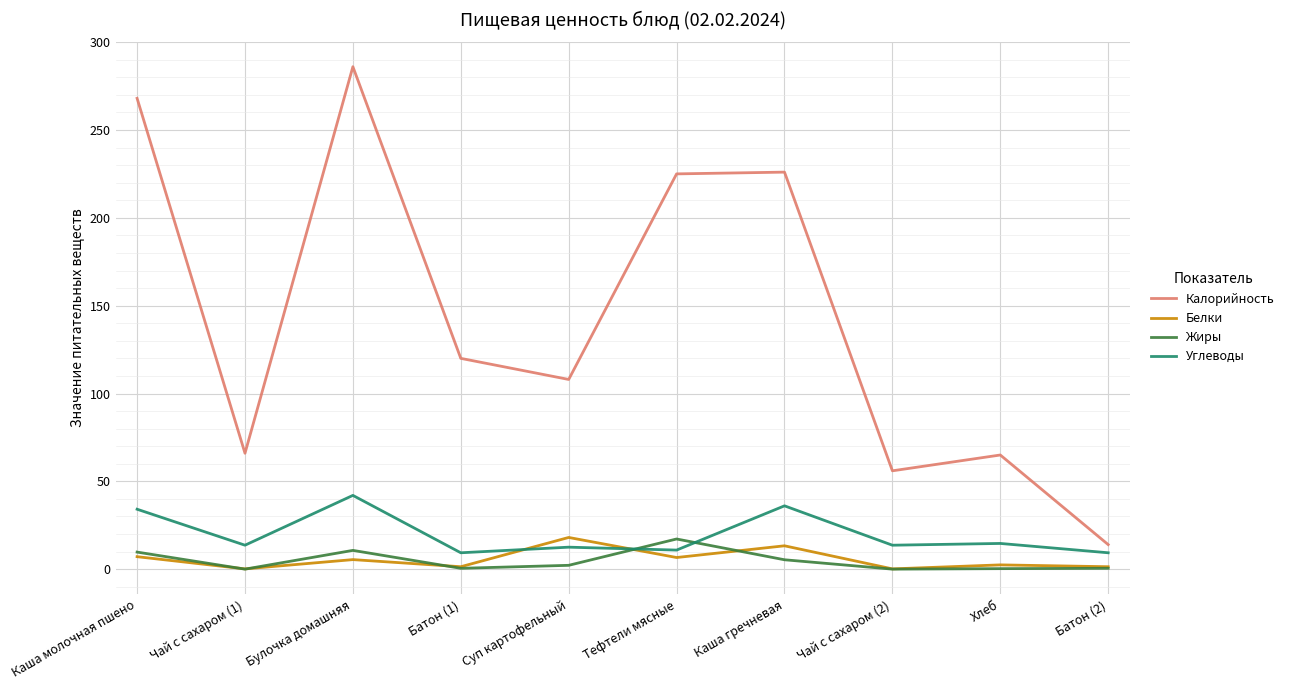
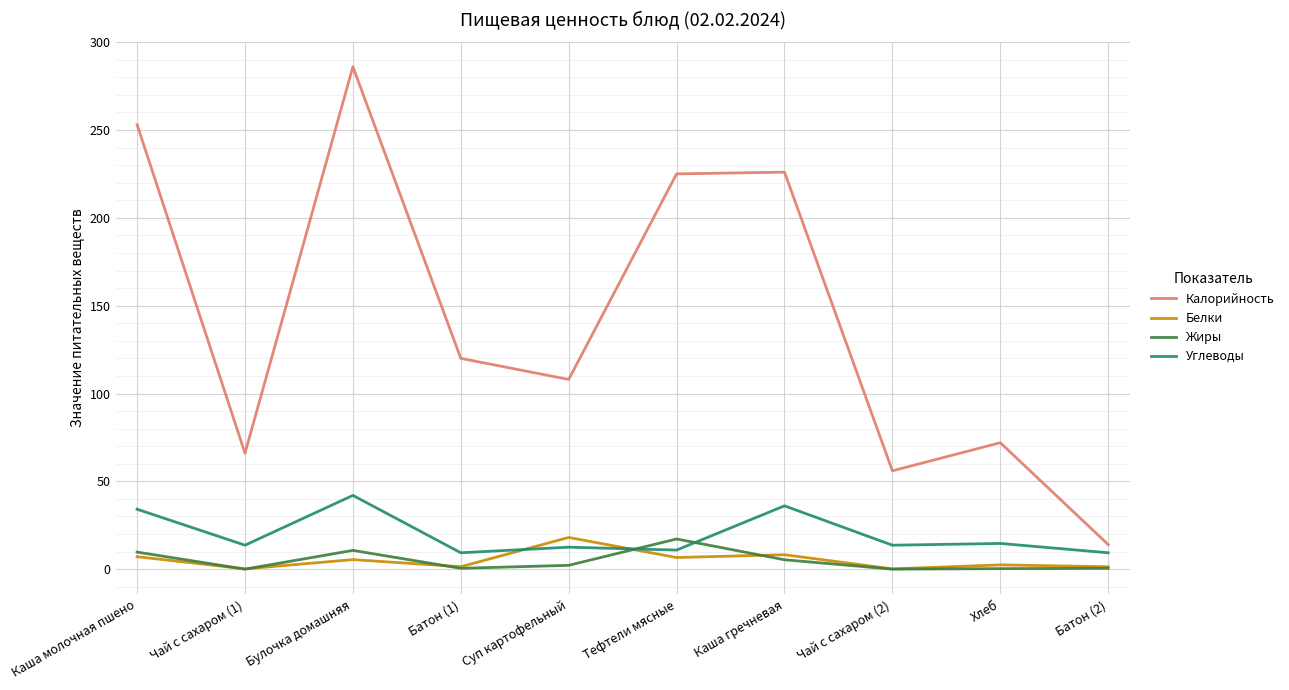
  {
    "Калорийность": {
-     "Каша молочная пшено": 268,
+     "Каша молочная пшено": 253,
      "Чай с сахаром (1)": 66,
      "Булочка домашняя": 286,
      "Батон (1)": 120,
      "Суп картофельный": 108,
      "Тефтели мясные": 225,
      "Каша гречневая": 226,
      "Чай с сахаром (2)": 56,
-     "Хлеб": 65,
+     "Хлеб": 72,
      "Батон (2)": 14
    },
    "Белки": {
      "Каша молочная пшено": 7,
      "Булочка домашняя": 5,
      "Суп картофельный": 18,
      "Тефтели мясные": 7,
-     "Каша гречневая": 13,
+     "Каша гречневая": 8,
      "Хлеб": 2
    }
  }
